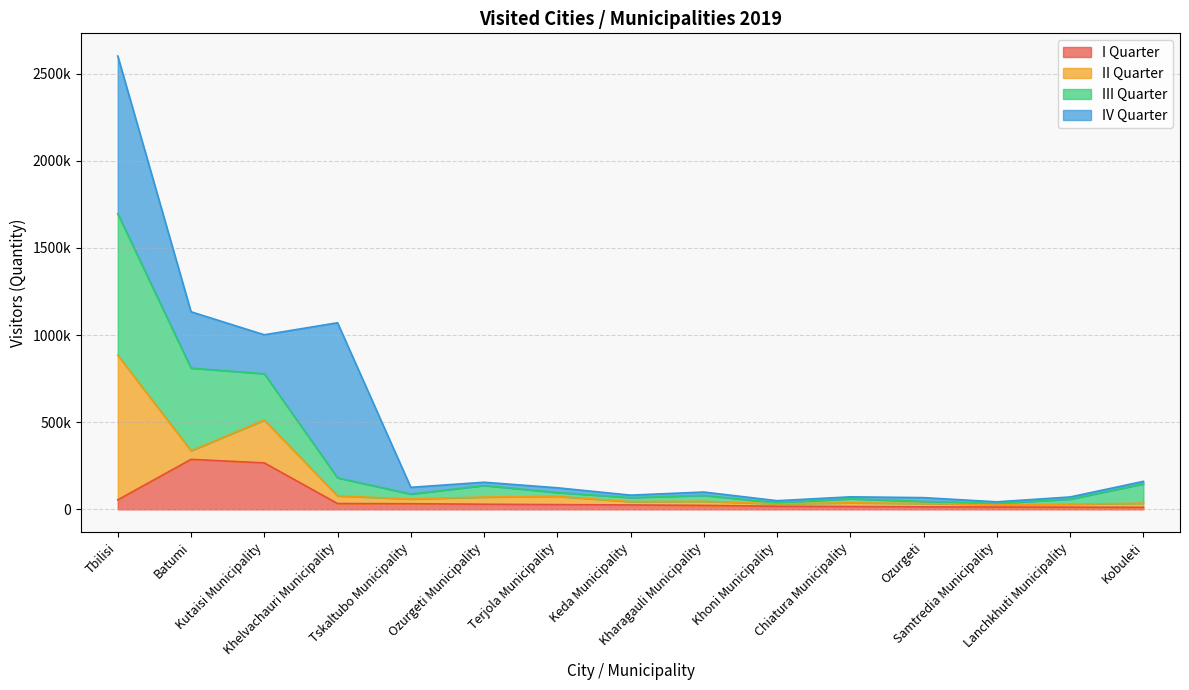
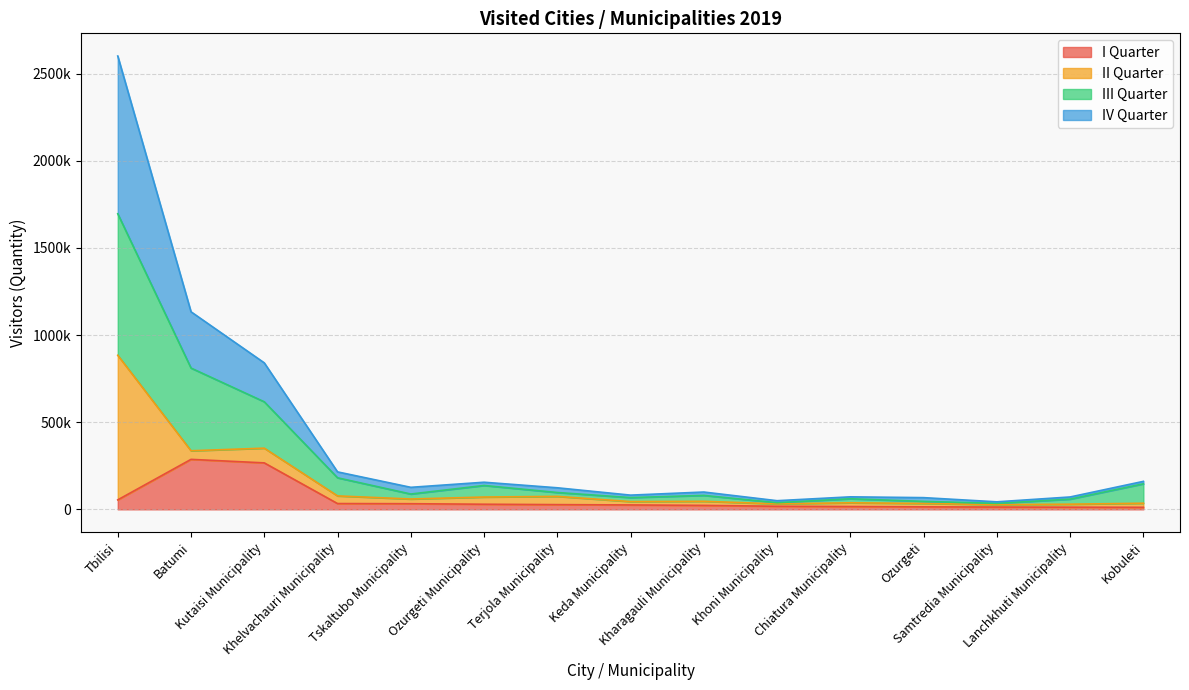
  {
    "I Quarter": {
      "Tbilisi": 50000,
      "Batumi": 290000,
      "Kutaisi Municipality": 270000,
      "Khelvachauri Municipality": 30000,
      "Tskaltubo Municipality": 30000,
      "Ozurgeti Municipality": 30000,
      "Terjola Municipality": 30000,
      "Keda Municipality": 30000,
      "Kharagauli Municipality": 20000,
      "Chiatura Municipality": 20000,
      "Ozurgeti": 10000,
      "Lanchkhuti Municipality": 10000,
      "Kobuleti": 10000
    },
    "II Quarter": {
      "Tbilisi": 830000,
      "Batumi": 50000,
-     "Kutaisi Municipality": 250000,
+     "Kutaisi Municipality": 80000,
      "Khelvachauri Municipality": 40000,
      "Tskaltubo Municipality": 30000,
      "Ozurgeti Municipality": 40000,
      "Terjola Municipality": 50000,
      "Keda Municipality": 20000,
      "Kharagauli Municipality": 20000,
      "Chiatura Municipality": 20000,
      "Lanchkhuti Municipality": 20000,
      "Kobuleti": 20000
    },
    "III Quarter": {
      "Tbilisi": 810000,
      "Batumi": 470000,
      "Kutaisi Municipality": 270000,
      "Khelvachauri Municipality": 100000,
      "Tskaltubo Municipality": 30000,
      "Ozurgeti Municipality": 70000,
      "Terjola Municipality": 20000,
      "Kharagauli Municipality": 30000
    },
    "IV Quarter": {
      "Tbilisi": 900000,
      "Batumi": 320000,
      "Kutaisi Municipality": 220000,
-     "Khelvachauri Municipality": 890000,
+     "Khelvachauri Municipality": 30000,
      "Tskaltubo Municipality": 40000,
      "Ozurgeti Municipality": 20000,
      "Terjola Municipality": 30000,
      "Kharagauli Municipality": 20000,
      "Ozurgeti": 20000
    }
  }
